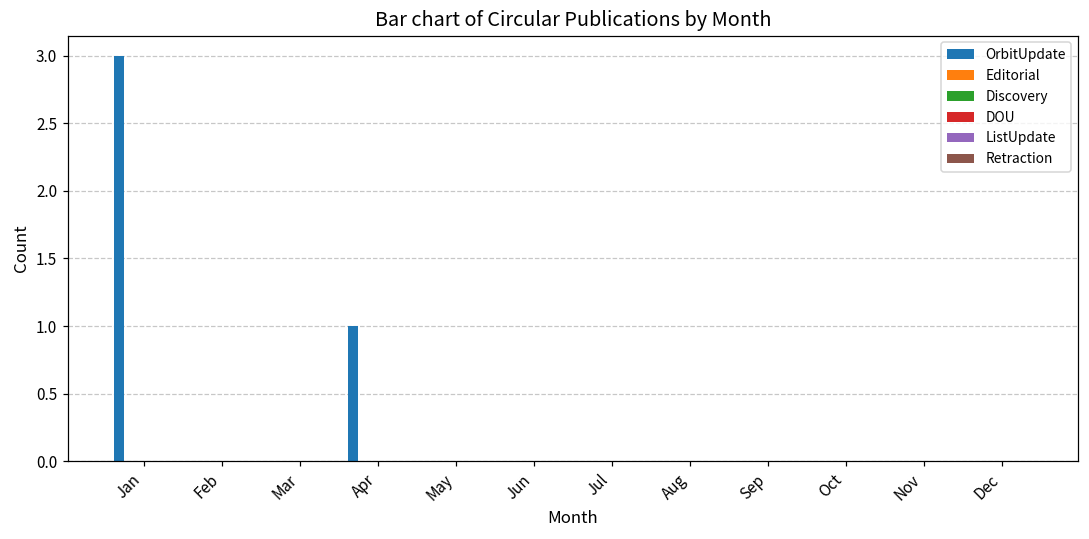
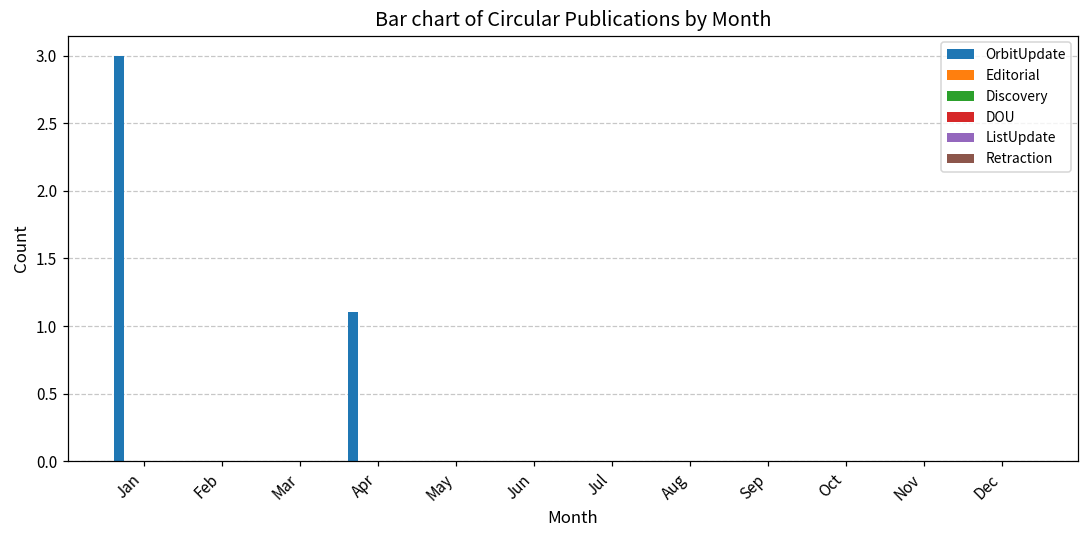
  {
    "OrbitUpdate": {
      "Jan": 3.0,
      "Feb": 0.0,
      "Mar": 0.0,
-     "Apr": 1.0,
+     "Apr": 1.1,
      "May": 0.0,
      "Jun": 0.0,
      "Jul": 0.0,
      "Aug": 0.0,
      "Sep": 0.0,
      "Oct": 0.0,
      "Nov": 0.0,
      "Dec": 0.0
    },
    "Editorial": {
      "Jan": 0.0,
      "Feb": 0.0,
      "Mar": 0.0,
      "Apr": 0.0,
      "May": 0.0,
      "Jun": 0.0,
      "Jul": 0.0,
      "Aug": 0.0,
      "Sep": 0.0,
      "Oct": 0.0,
      "Nov": 0.0,
      "Dec": 0.0
    },
    "Discovery": {
      "Jan": 0.0,
      "Feb": 0.0,
      "Mar": 0.0,
      "Apr": 0.0,
      "May": 0.0,
      "Jun": 0.0,
      "Jul": 0.0,
      "Aug": 0.0,
      "Sep": 0.0,
      "Oct": 0.0,
      "Nov": 0.0,
      "Dec": 0.0
    },
    "DOU": {
      "Jan": 0.0,
      "Feb": 0.0,
      "Mar": 0.0,
      "Apr": 0.0,
      "May": 0.0,
      "Jun": 0.0,
      "Jul": 0.0,
      "Aug": 0.0,
      "Sep": 0.0,
      "Oct": 0.0,
      "Nov": 0.0,
      "Dec": 0.0
    },
    "ListUpdate": {
      "Jan": 0.0,
      "Feb": 0.0,
      "Mar": 0.0,
      "Apr": 0.0,
      "May": 0.0,
      "Jun": 0.0,
      "Jul": 0.0,
      "Aug": 0.0,
      "Sep": 0.0,
      "Oct": 0.0,
      "Nov": 0.0,
      "Dec": 0.0
    },
    "Retraction": {
      "Jan": 0.0,
      "Feb": 0.0,
      "Mar": 0.0,
      "Apr": 0.0,
      "May": 0.0,
      "Jun": 0.0,
      "Jul": 0.0,
      "Aug": 0.0,
      "Sep": 0.0,
      "Oct": 0.0,
      "Nov": 0.0,
      "Dec": 0.0
    }
  }
